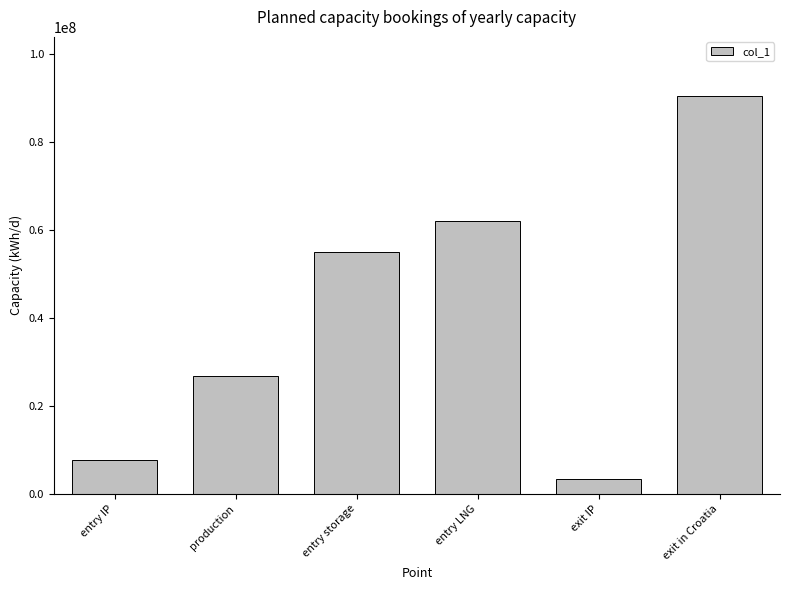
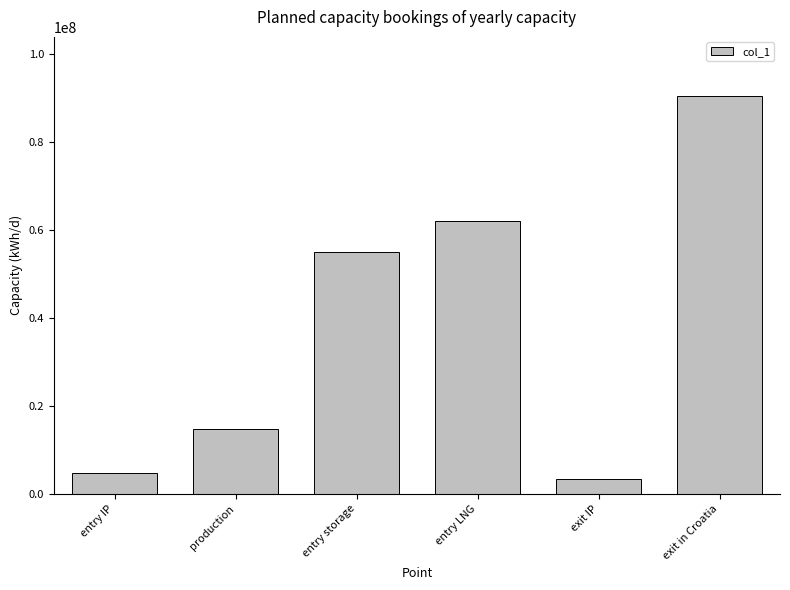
  {
-   "entry IP": 8000000,
-   "production": 27000000,
+   "entry IP": 5000000,
+   "production": 15000000,
    "entry storage": 55000000,
    "entry LNG": 62000000,
    "exit IP": 3000000,
    "exit in Croatia": 90000000
  }
